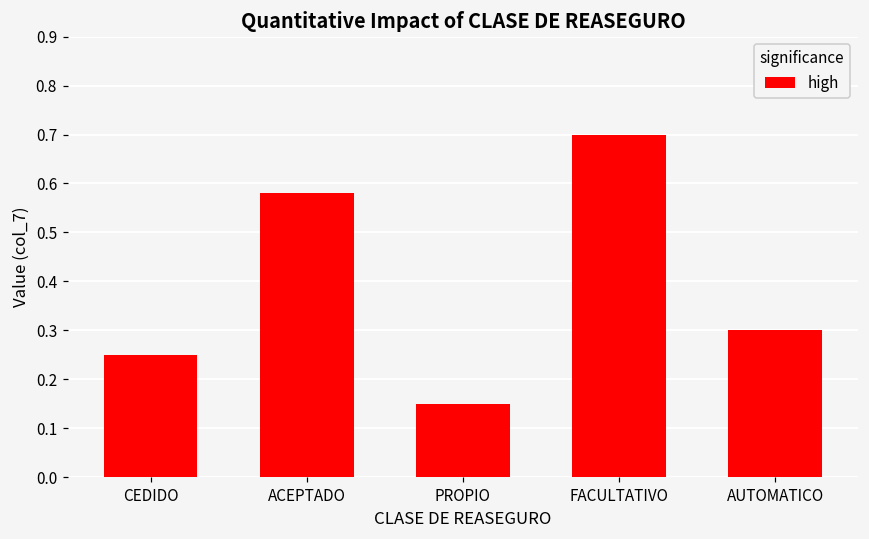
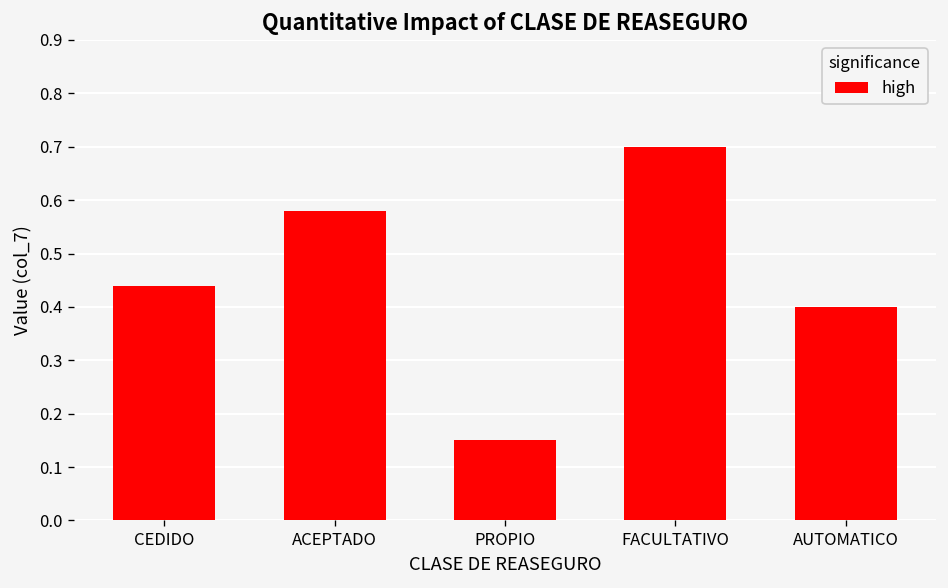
  {
-   "CEDIDO": 0.25,
+   "CEDIDO": 0.44,
    "ACEPTADO": 0.58,
    "PROPIO": 0.15,
    "FACULTATIVO": 0.70,
-   "AUTOMATICO": 0.3
+   "AUTOMATICO": 0.4
  }
